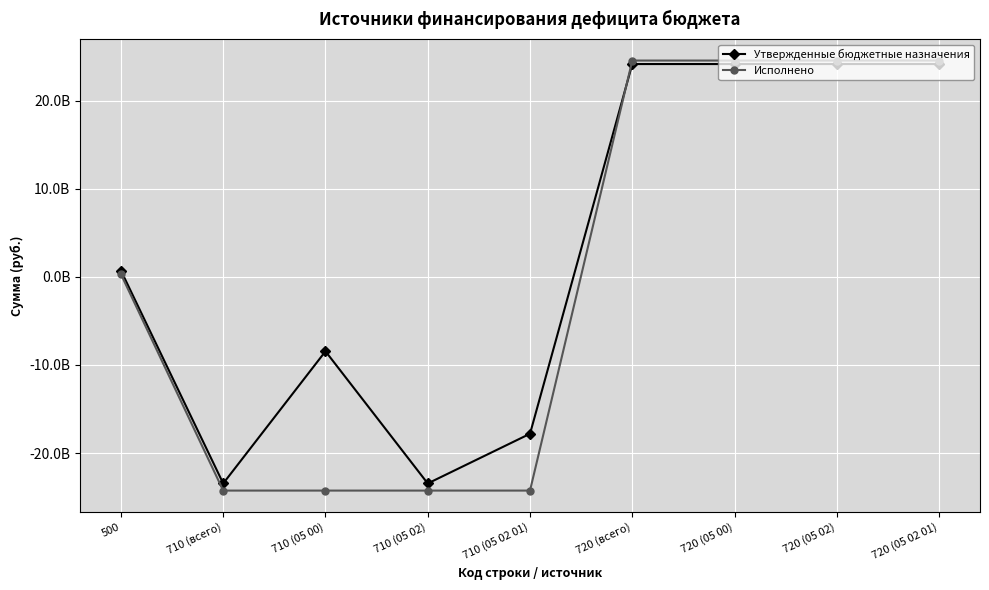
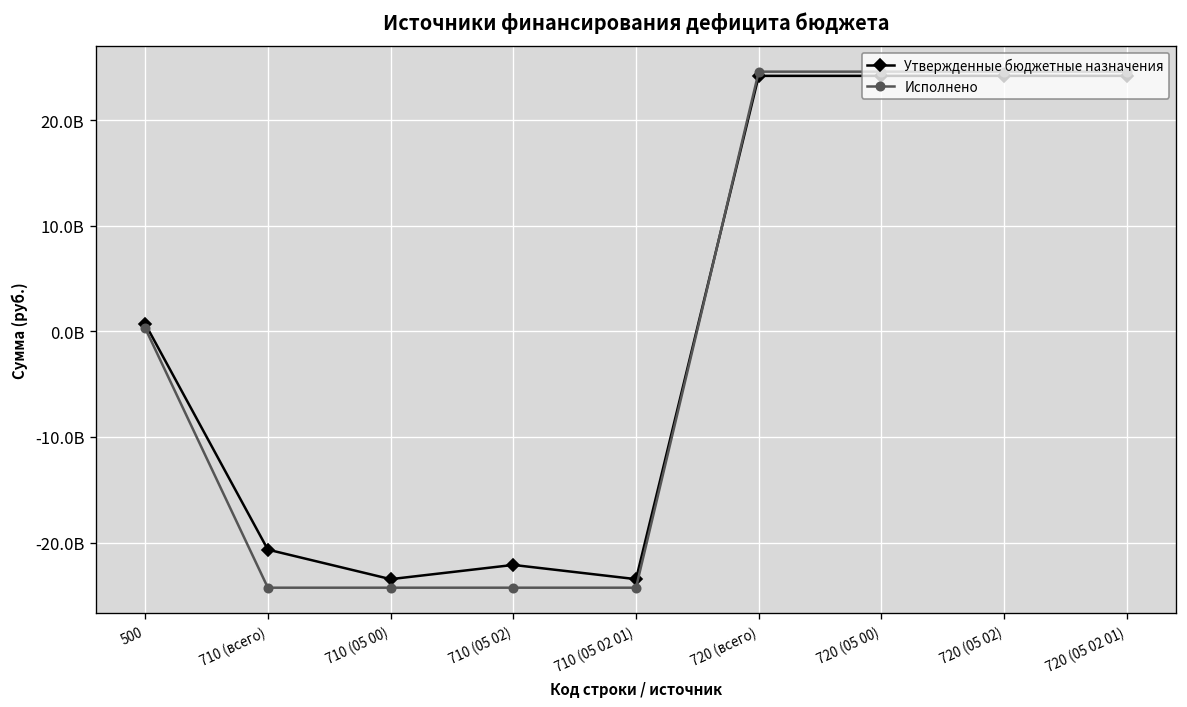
  {
    "Утвержденные бюджетные назначения": {
      "500": 1000000000,
-     "710 (всего)": -23000000000,
-     "710 (05 00)": -8000000000,
-     "710 (05 02)": -23000000000,
-     "710 (05 02 01)": -18000000000,
+     "710 (всего)": -21000000000,
+     "710 (05 00)": -23000000000,
+     "710 (05 02)": -22000000000,
+     "710 (05 02 01)": -23000000000,
      "720 (всего)": 24000000000
    },
    "Исполнено": {
      "500": 0,
      "710 (всего)": -24000000000,
      "710 (05 00)": -24000000000,
      "710 (05 02)": -24000000000,
      "710 (05 02 01)": -24000000000,
      "720 (всего)": 25000000000
    }
  }
